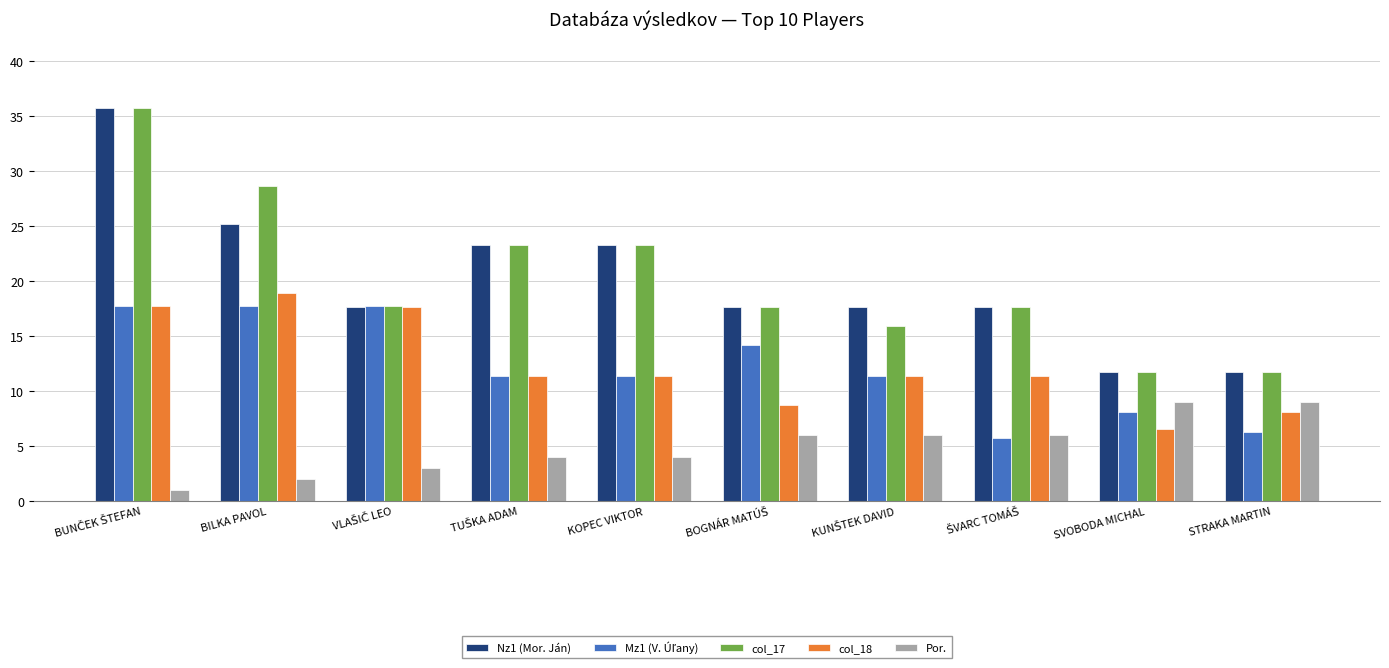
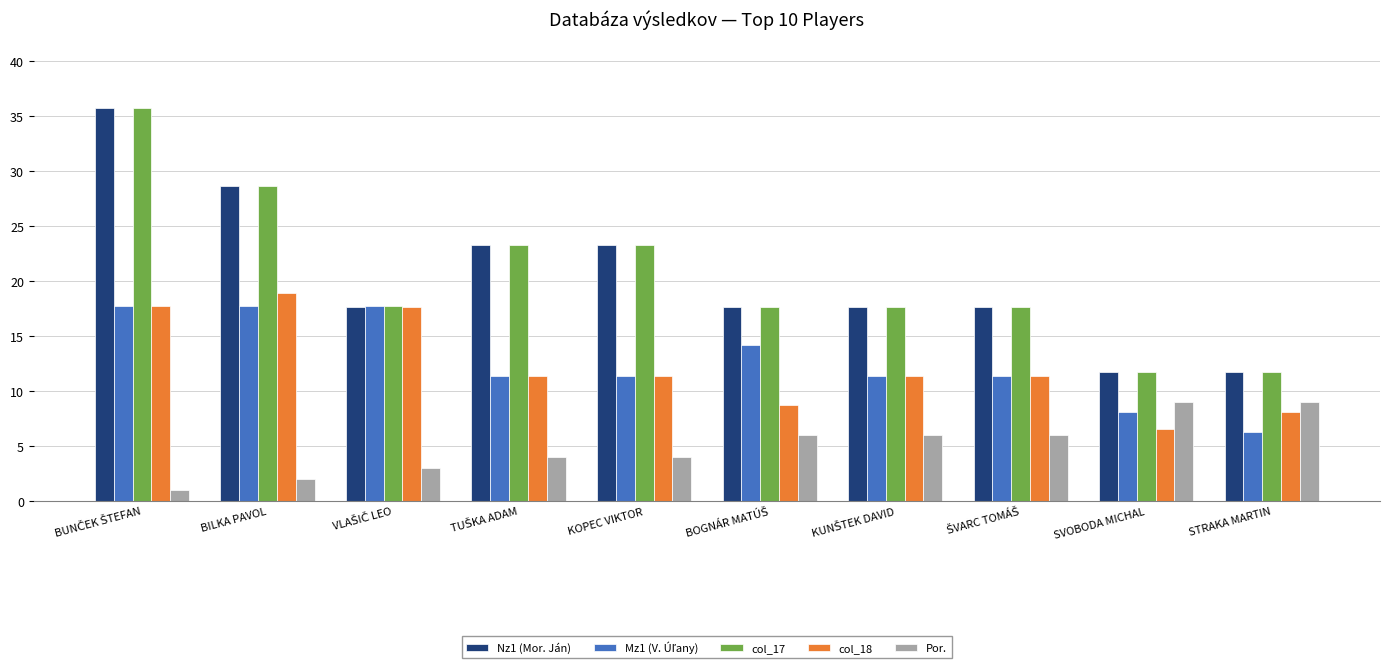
  {
    "Nz1 (Mor. Ján)": {
      "BUNČEK ŠTEFAN": 35.8,
-     "BILKA PAVOL": 25.2,
+     "BILKA PAVOL": 28.6,
      "VLAŠIČ LEO": 17.6,
      "TUŠKA ADAM": 23.3,
      "KOPEC VIKTOR": 23.3,
      "BOGNÁR MATÚŠ": 17.6,
      "KUNŠTEK DAVID": 17.6,
      "ŠVARC TOMÁŠ": 17.6,
      "SVOBODA MICHAL": 11.7,
      "STRAKA MARTIN": 11.7
    },
    "Mz1 (V. Úľany)": {
      "BUNČEK ŠTEFAN": 17.8,
      "BILKA PAVOL": 17.8,
      "VLAŠIČ LEO": 17.8,
      "TUŠKA ADAM": 11.4,
      "KOPEC VIKTOR": 11.4,
      "BOGNÁR MATÚŠ": 14.2,
      "KUNŠTEK DAVID": 11.4,
-     "ŠVARC TOMÁŠ": 5.8,
+     "ŠVARC TOMÁŠ": 11.4,
      "SVOBODA MICHAL": 8.1,
      "STRAKA MARTIN": 6.3
    },
    "col_17": {
      "BUNČEK ŠTEFAN": 35.8,
      "BILKA PAVOL": 28.6,
      "VLAŠIČ LEO": 17.8,
      "TUŠKA ADAM": 23.3,
      "KOPEC VIKTOR": 23.3,
      "BOGNÁR MATÚŠ": 17.6,
-     "KUNŠTEK DAVID": 16.0,
+     "KUNŠTEK DAVID": 17.6,
      "ŠVARC TOMÁŠ": 17.6,
      "SVOBODA MICHAL": 11.7,
      "STRAKA MARTIN": 11.7
    },
    "col_18": {
      "BUNČEK ŠTEFAN": 17.8,
      "BILKA PAVOL": 19.0,
      "VLAŠIČ LEO": 17.6,
      "TUŠKA ADAM": 11.4,
      "KOPEC VIKTOR": 11.4,
      "BOGNÁR MATÚŠ": 8.8,
      "KUNŠTEK DAVID": 11.4,
      "ŠVARC TOMÁŠ": 11.4,
      "SVOBODA MICHAL": 6.6,
      "STRAKA MARTIN": 8.1
    },
    "Por.": {
      "BUNČEK ŠTEFAN": 1.0,
      "BILKA PAVOL": 2.0,
      "VLAŠIČ LEO": 3.0,
      "TUŠKA ADAM": 4.0,
      "KOPEC VIKTOR": 4.0,
      "BOGNÁR MATÚŠ": 6.0,
      "KUNŠTEK DAVID": 6.0,
      "ŠVARC TOMÁŠ": 6.0,
      "SVOBODA MICHAL": 9.0,
      "STRAKA MARTIN": 9.0
    }
  }
